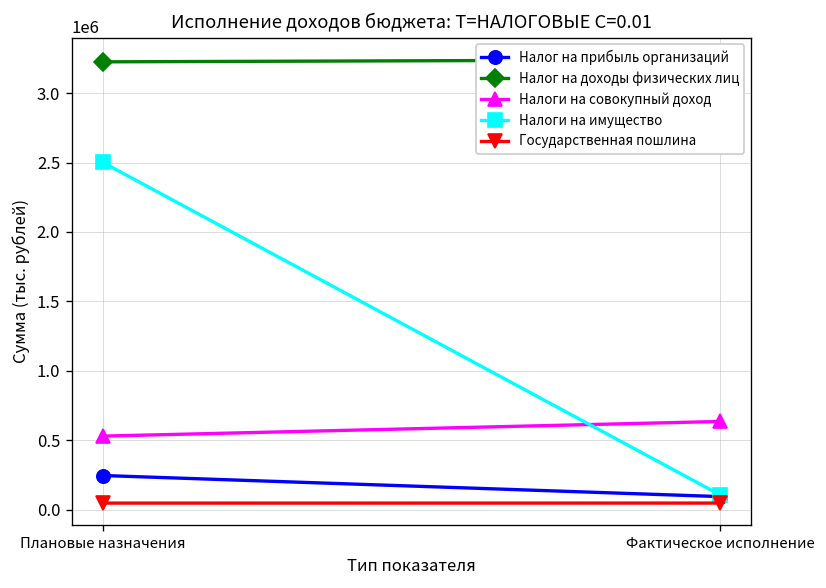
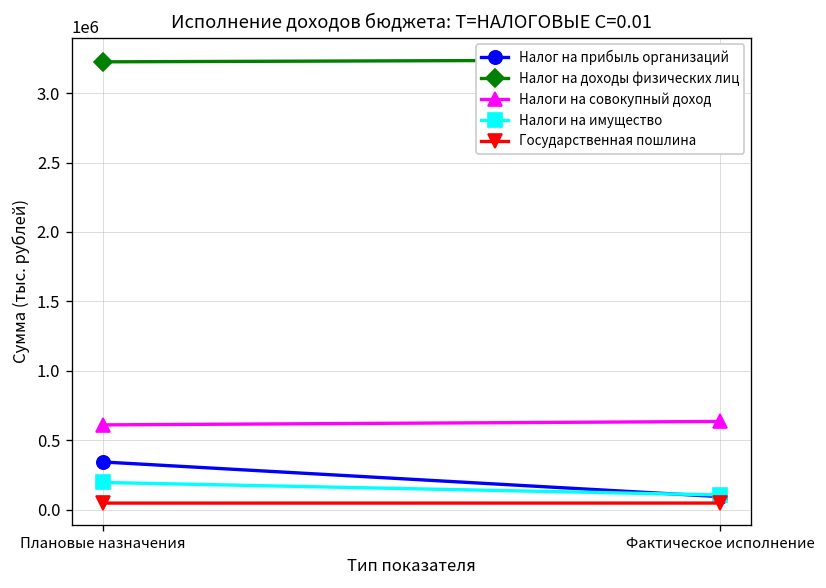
  {
    "Налог на прибыль организаций": {
-     "Плановые назначения": 250000
+     "Плановые назначения": 340000
    },
    "Налог на доходы физических лиц": {
      "Плановые назначения": 3230000
    },
    "Налоги на совокупный доход": {
-     "Плановые назначения": 530000,
+     "Плановые назначения": 610000,
      "Фактическое исполнение": 630000
    },
    "Налоги на имущество": {
-     "Плановые назначения": 2500000
+     "Плановые назначения": 190000
    },
    "Государственная пошлина": {
      "Плановые назначения": 50000,
      "Фактическое исполнение": 50000
    }
  }
